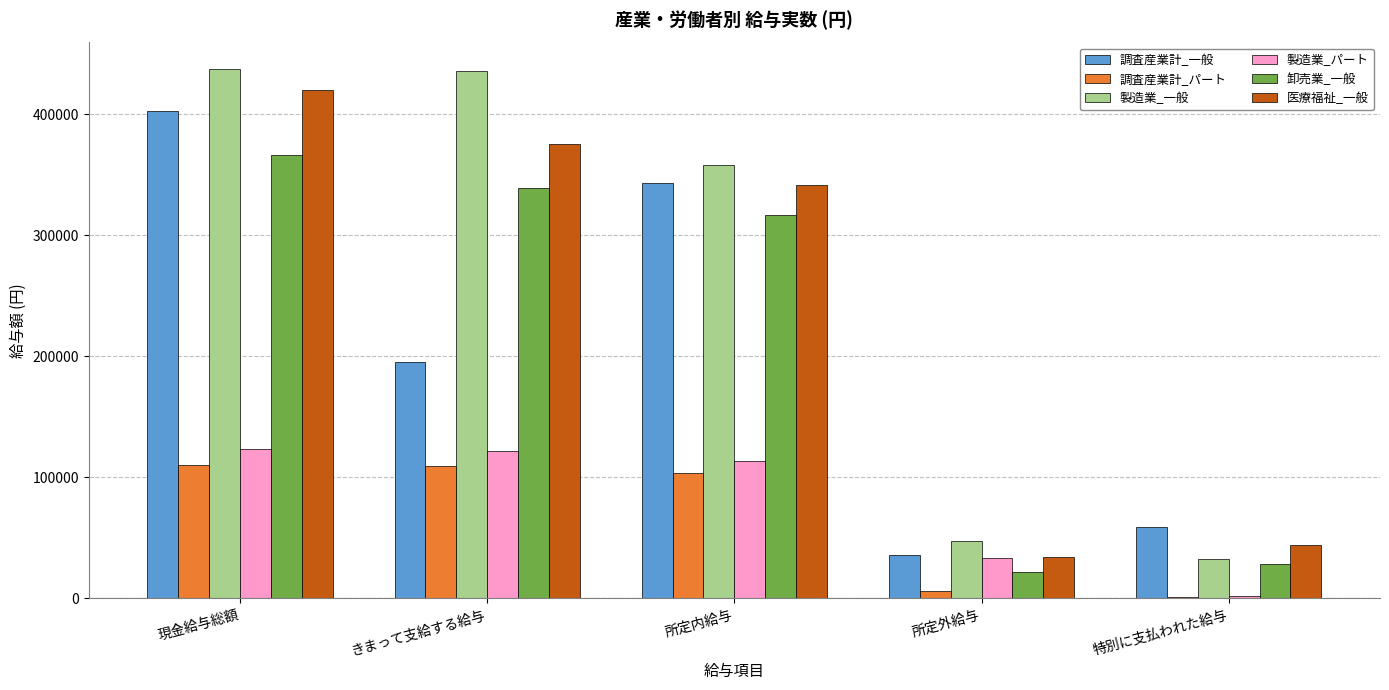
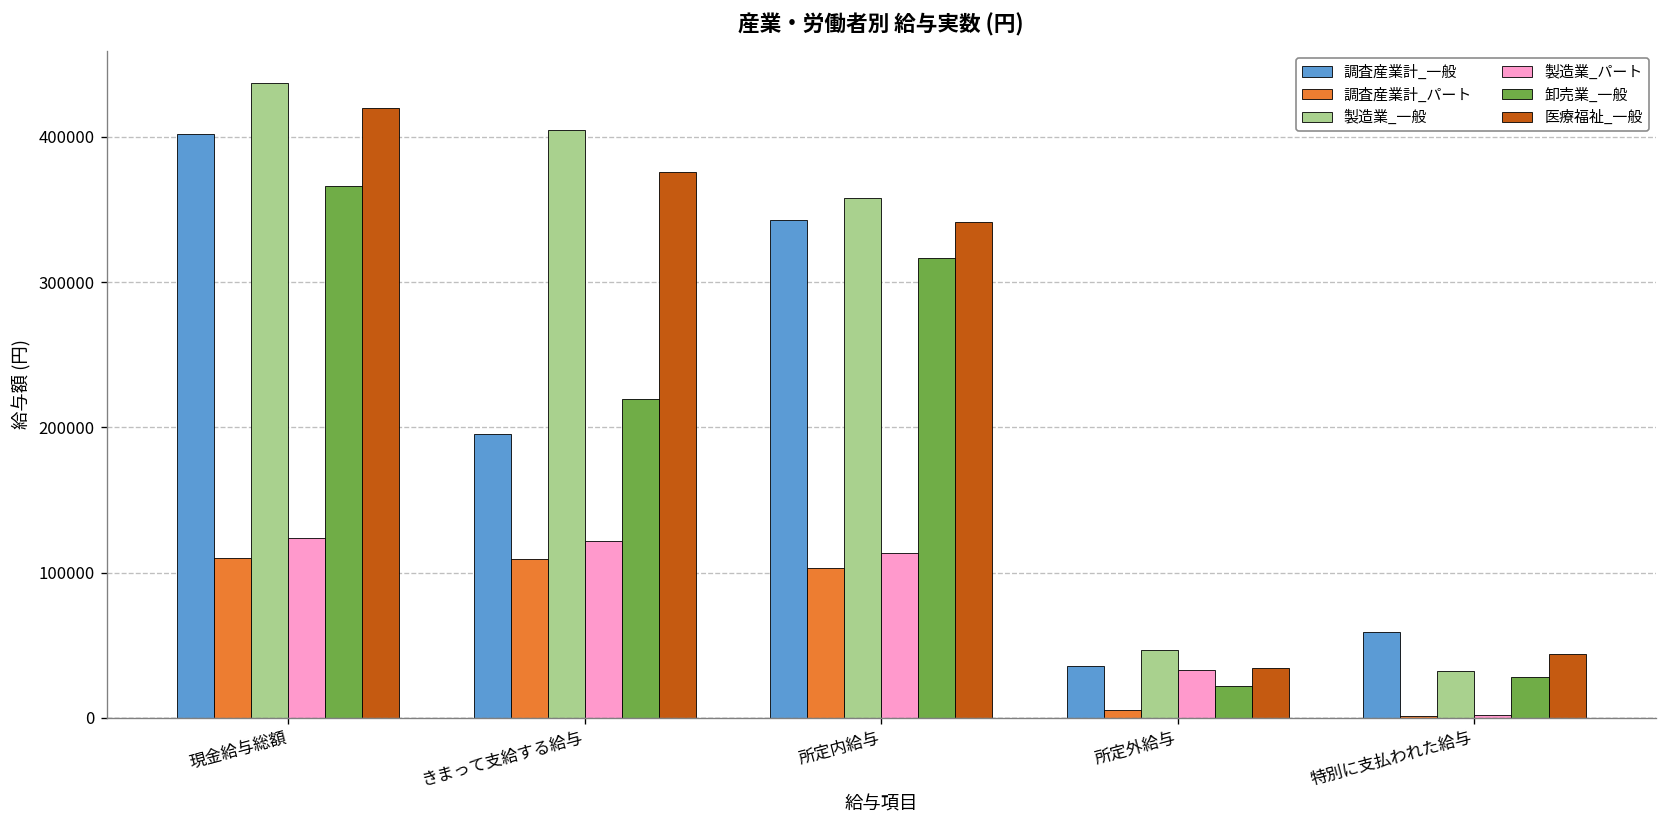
  {
    "調査産業計_一般": {
      "現金給与総額": 402000,
      "きまって支給する給与": 196000,
      "所定内給与": 343000,
      "所定外給与": 36000,
      "特別に支払われた給与": 59000
    },
    "調査産業計_パート": {
      "現金給与総額": 110000,
      "きまって支給する給与": 109000,
      "所定内給与": 103000,
      "所定外給与": 6000
    },
    "製造業_一般": {
      "現金給与総額": 437000,
-     "きまって支給する給与": 435000,
+     "きまって支給する給与": 405000,
      "所定内給与": 358000,
      "所定外給与": 47000,
      "特別に支払われた給与": 32000
    },
    "製造業_パート": {
      "現金給与総額": 124000,
      "きまって支給する給与": 122000,
      "所定内給与": 113000,
      "所定外給与": 33000
    },
    "卸売業_一般": {
      "現金給与総額": 366000,
-     "きまって支給する給与": 338000,
+     "きまって支給する給与": 220000,
      "所定内給与": 317000,
      "所定外給与": 22000,
      "特別に支払われた給与": 28000
    },
    "医療福祉_一般": {
      "現金給与総額": 420000,
      "きまって支給する給与": 376000,
      "所定内給与": 341000,
      "所定外給与": 34000,
      "特別に支払われた給与": 44000
    }
  }
